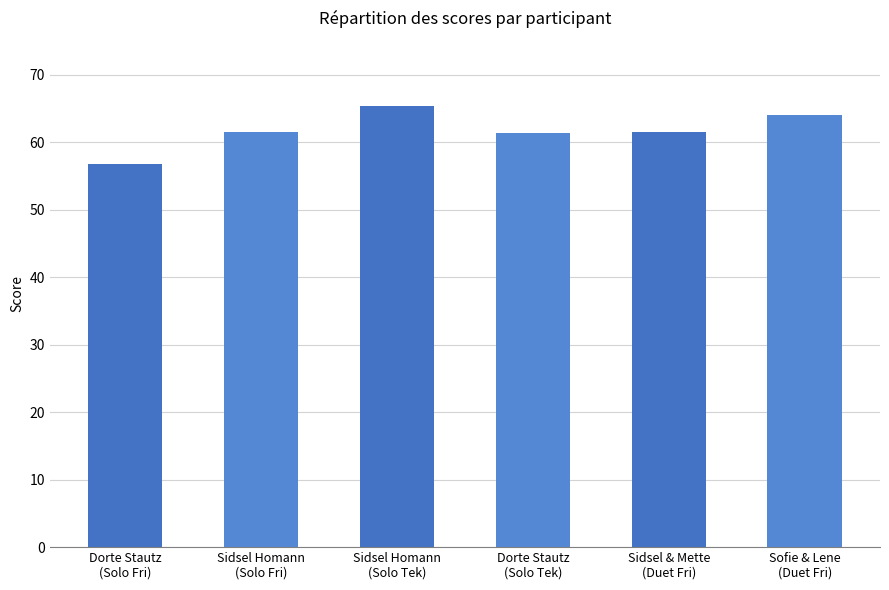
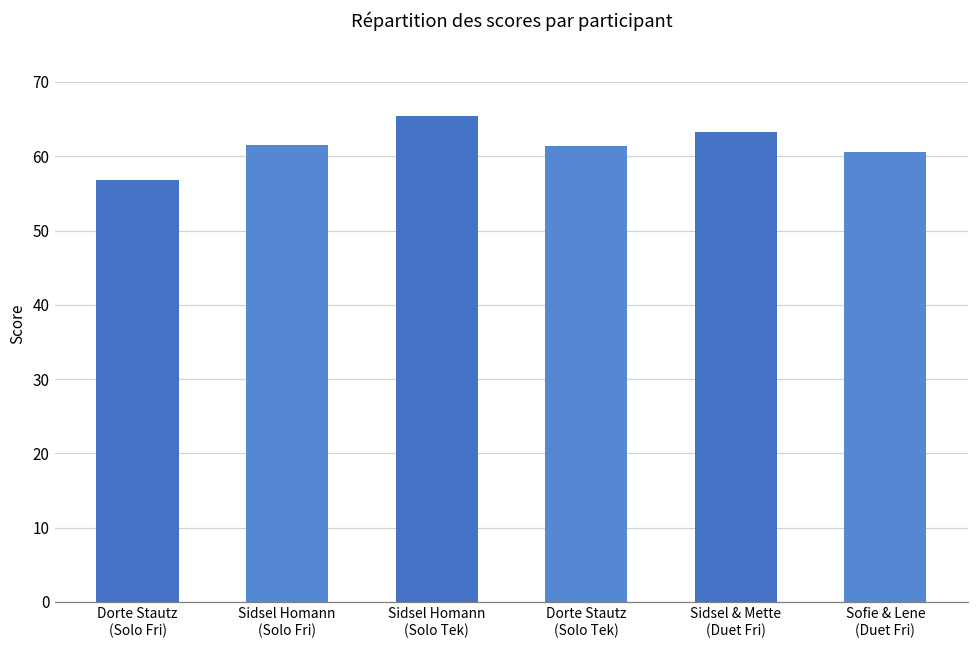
  {
    "Dorte Stautz (Solo Fri)": 57,
    "Sidsel Homann (Solo Fri)": 62,
    "Sidsel Homann (Solo Tek)": 65,
    "Dorte Stautz (Solo Tek)": 61,
-   "Sidsel & Mette (Duet Fri)": 62,
-   "Sofie & Lene (Duet Fri)": 64
+   "Sidsel & Mette (Duet Fri)": 63,
+   "Sofie & Lene (Duet Fri)": 61
  }
